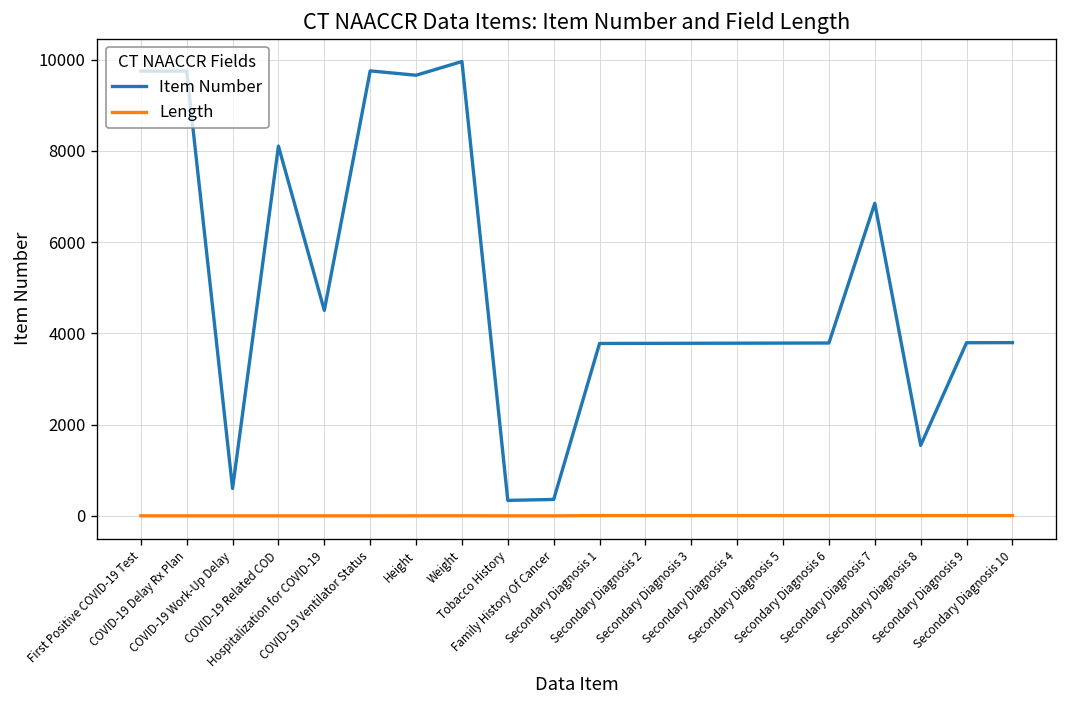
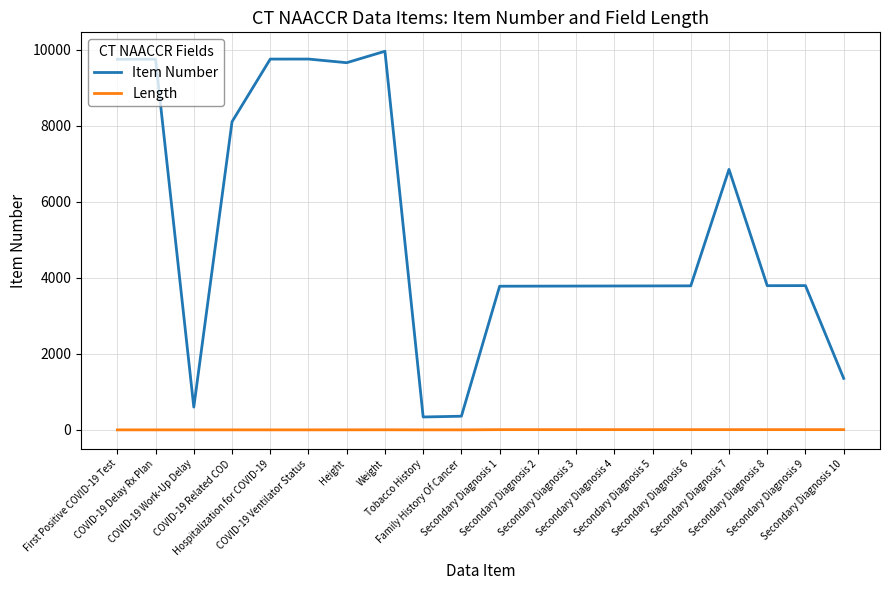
  {
    "Item Number": {
      "COVID-19 Work-Up Delay": 600,
      "COVID-19 Related COD": 8100,
-     "Hospitalization for COVID-19": 4500,
+     "Hospitalization for COVID-19": 9800,
      "COVID-19 Ventilator Status": 9800,
      "Height": 9700,
      "Weight": 10000,
      "Tobacco History": 300,
      "Family History Of Cancer": 400,
      "Secondary Diagnosis 1": 3800,
      "Secondary Diagnosis 2": 3800,
      "Secondary Diagnosis 3": 3800,
      "Secondary Diagnosis 4": 3800,
      "Secondary Diagnosis 5": 3800,
      "Secondary Diagnosis 6": 3800,
      "Secondary Diagnosis 7": 6900,
-     "Secondary Diagnosis 8": 1500,
+     "Secondary Diagnosis 8": 3800,
      "Secondary Diagnosis 9": 3800,
-     "Secondary Diagnosis 10": 3800
+     "Secondary Diagnosis 10": 1400
    },
    "Length": {
      "First Positive COVID-19 Test": 0,
      "COVID-19 Delay Rx Plan": 0,
      "COVID-19 Work-Up Delay": 0,
      "COVID-19 Related COD": 0,
      "Hospitalization for COVID-19": 0,
      "COVID-19 Ventilator Status": 0,
      "Height": 0,
      "Weight": 0,
      "Tobacco History": 0,
      "Family History Of Cancer": 0,
      "Secondary Diagnosis 1": 0,
      "Secondary Diagnosis 2": 0,
      "Secondary Diagnosis 3": 0,
      "Secondary Diagnosis 4": 0,
      "Secondary Diagnosis 5": 0,
      "Secondary Diagnosis 6": 0,
      "Secondary Diagnosis 7": 0,
      "Secondary Diagnosis 8": 0,
      "Secondary Diagnosis 9": 0,
      "Secondary Diagnosis 10": 0
    }
  }
